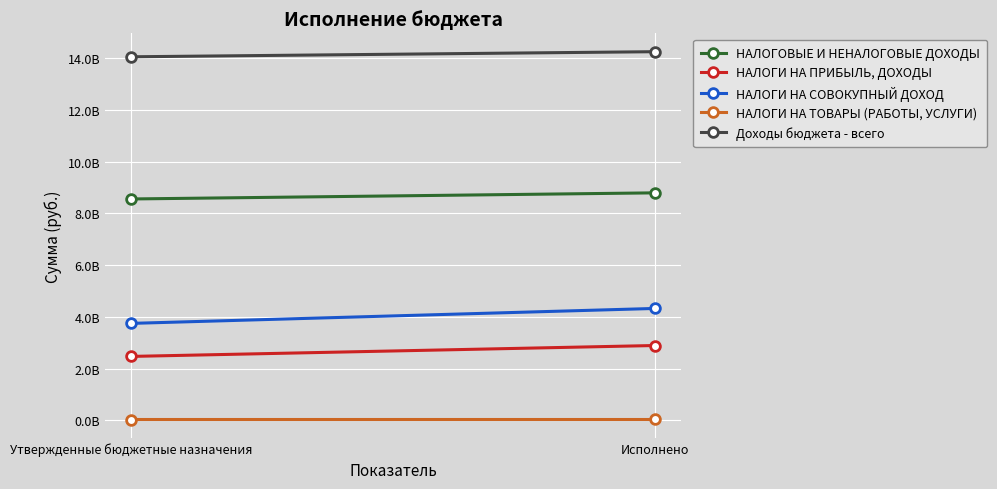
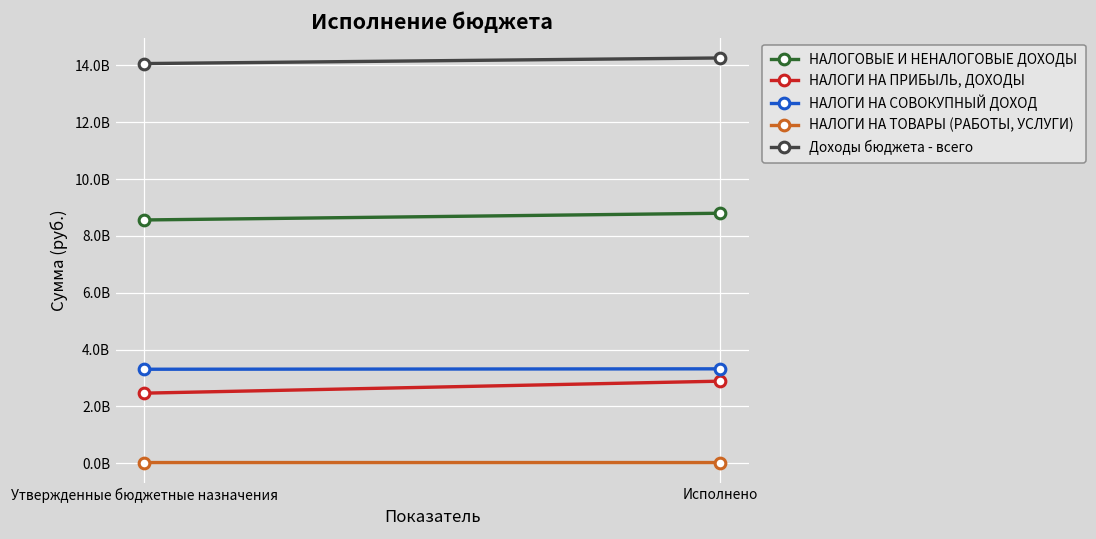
  {
    "НАЛОГИ НА ПРИБЫЛЬ, ДОХОДЫ": {
      "Утвержденные бюджетные назначения": 2500000000,
      "Исполнено": 2900000000
    },
    "НАЛОГИ НА СОВОКУПНЫЙ ДОХОД": {
-     "Утвержденные бюджетные назначения": 3700000000,
-     "Исполнено": 4300000000
+     "Утвержденные бюджетные назначения": 3300000000,
+     "Исполнено": 3300000000
    },
    "НАЛОГИ НА ТОВАРЫ (РАБОТЫ, УСЛУГИ)": {
      "Утвержденные бюджетные назначения": 0,
      "Исполнено": 0
    }
  }
